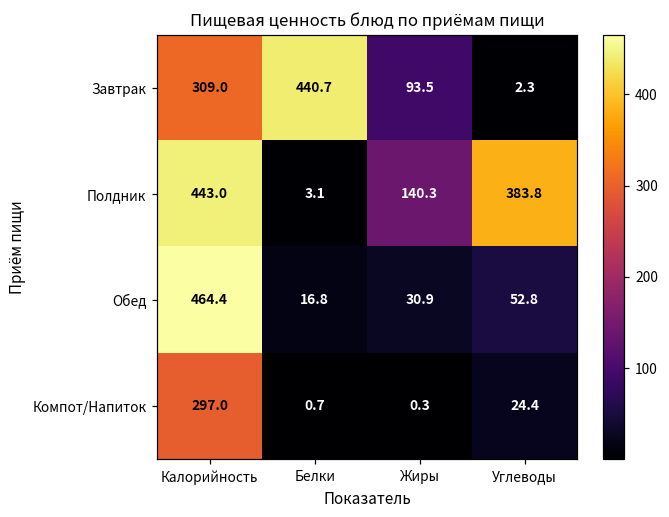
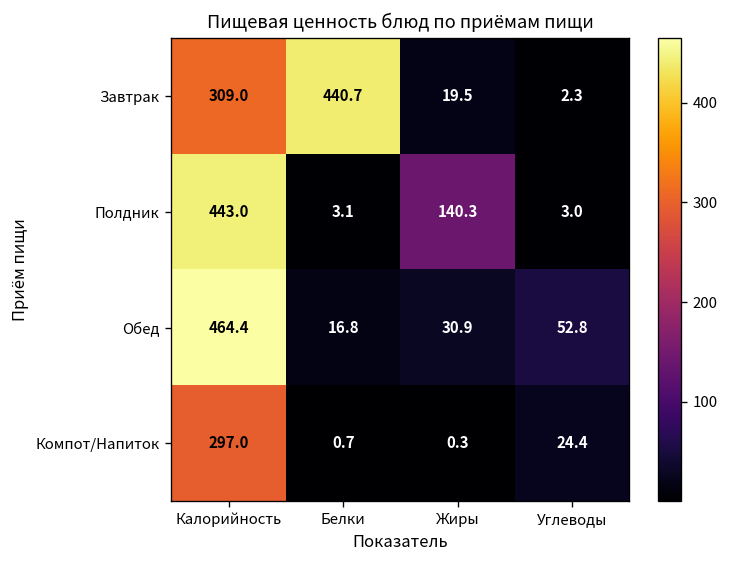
  {
    "Завтрак": {
      "Калорийность": 309.0,
      "Белки": 440.7,
-     "Жиры": 93.5,
+     "Жиры": 19.5,
      "Углеводы": 2.3
    },
    "Полдник": {
      "Калорийность": 443.0,
      "Белки": 3.1,
      "Жиры": 140.3,
-     "Углеводы": 383.8
+     "Углеводы": 3.0
    },
    "Обед": {
      "Калорийность": 464.4,
      "Белки": 16.8,
      "Жиры": 30.9,
      "Углеводы": 52.8
    },
    "Компот/Напиток": {
      "Калорийность": 297.0,
      "Белки": 0.7,
      "Жиры": 0.3,
      "Углеводы": 24.4
    }
  }
